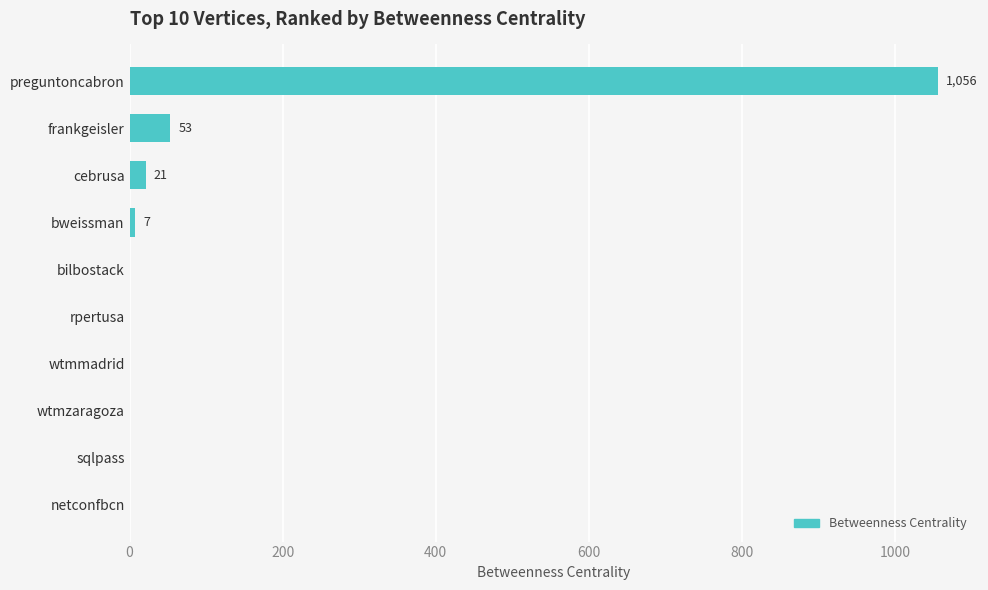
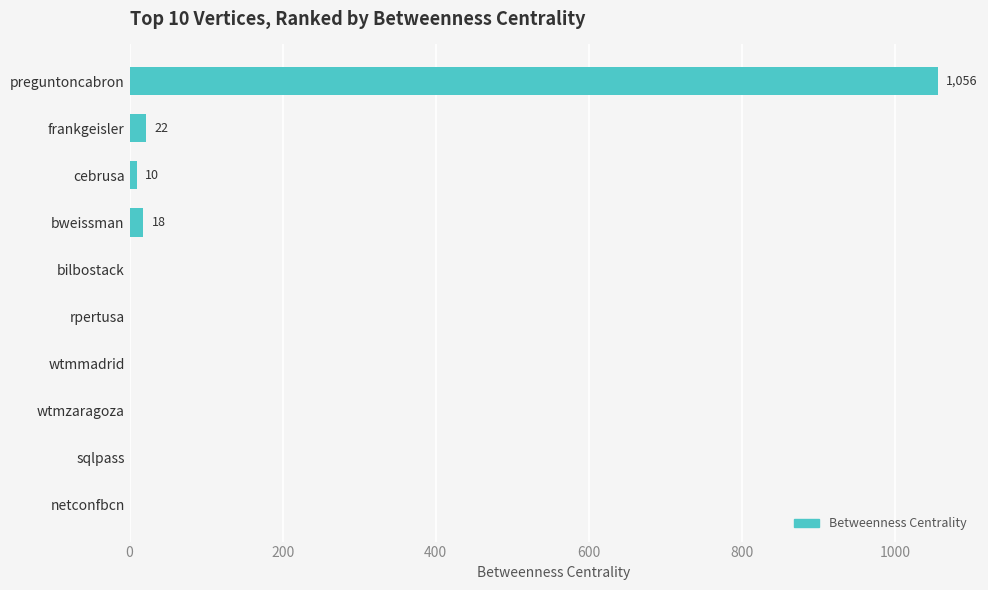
  {
    "preguntoncabron": "1,056",
-   "frankgeisler": "53",
-   "cebrusa": "21",
-   "bweissman": "7"
+   "frankgeisler": "22",
+   "cebrusa": "10",
+   "bweissman": "18"
  }
